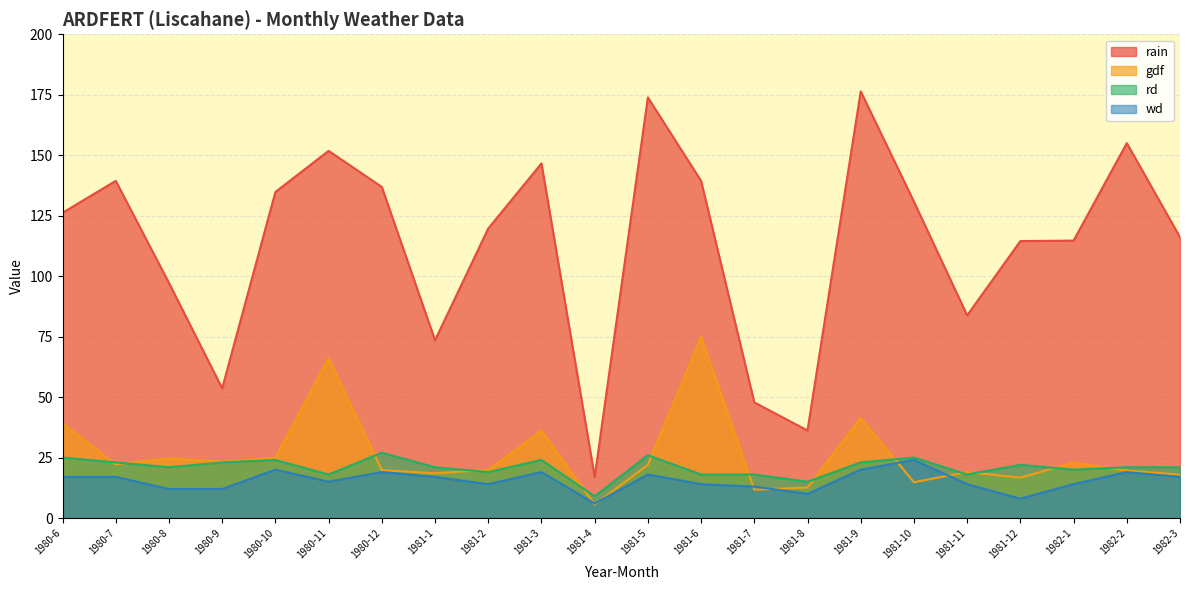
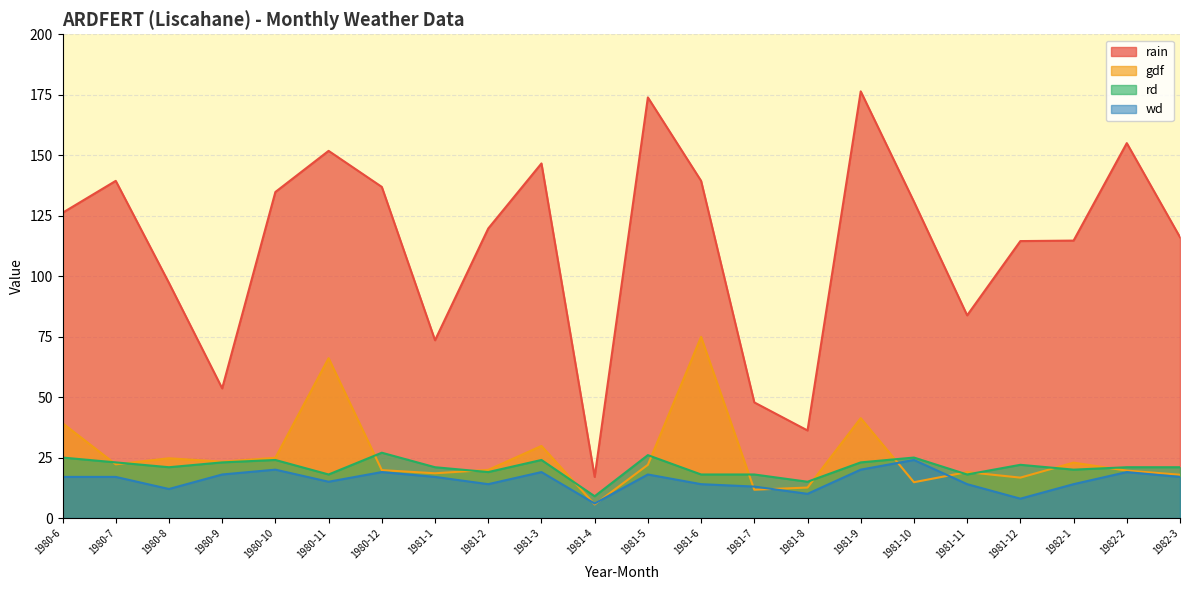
  {
    "rain": {
      "1980-6": 126,
      "1980-7": 139,
      "1980-8": 97,
      "1980-9": 54,
      "1980-10": 135,
      "1980-11": 152,
      "1980-12": 137,
      "1981-1": 74,
      "1981-2": 120,
      "1981-3": 147,
      "1981-4": 17,
      "1981-5": 174,
      "1981-6": 139,
      "1981-7": 48,
      "1981-8": 36,
      "1981-9": 176,
      "1981-10": 131,
      "1981-11": 84,
      "1981-12": 115,
      "1982-1": 115,
      "1982-2": 155,
      "1982-3": 116
    },
    "gdf": {
      "1980-6": 39,
      "1980-8": 25,
      "1980-11": 66,
      "1981-1": 19,
-     "1981-3": 36,
+     "1981-3": 30,
      "1981-5": 22,
      "1981-6": 75,
      "1981-7": 12,
      "1981-8": 13,
      "1981-9": 41,
      "1981-10": 15,
      "1981-12": 17,
      "1982-1": 23
    },
    "rd": {
      "1980-6": 25,
      "1980-8": 21,
      "1980-11": 18,
      "1980-12": 27,
      "1981-1": 21,
      "1981-3": 24,
      "1981-4": 9,
      "1981-5": 26,
      "1981-6": 18,
      "1981-7": 18,
      "1981-8": 15,
      "1981-9": 23,
      "1981-12": 22,
      "1982-1": 20,
      "1982-2": 21,
      "1982-3": 21
    },
    "wd": {
      "1980-6": 17,
      "1980-7": 17,
      "1980-8": 12,
-     "1980-9": 12,
+     "1980-9": 18,
      "1980-10": 20,
      "1980-11": 15,
      "1981-1": 17,
      "1981-2": 14,
      "1981-3": 19,
      "1981-5": 18,
      "1981-6": 14,
      "1981-7": 13,
      "1981-8": 10,
      "1981-9": 20,
      "1981-11": 14,
      "1981-12": 8,
      "1982-1": 14
    }
  }
